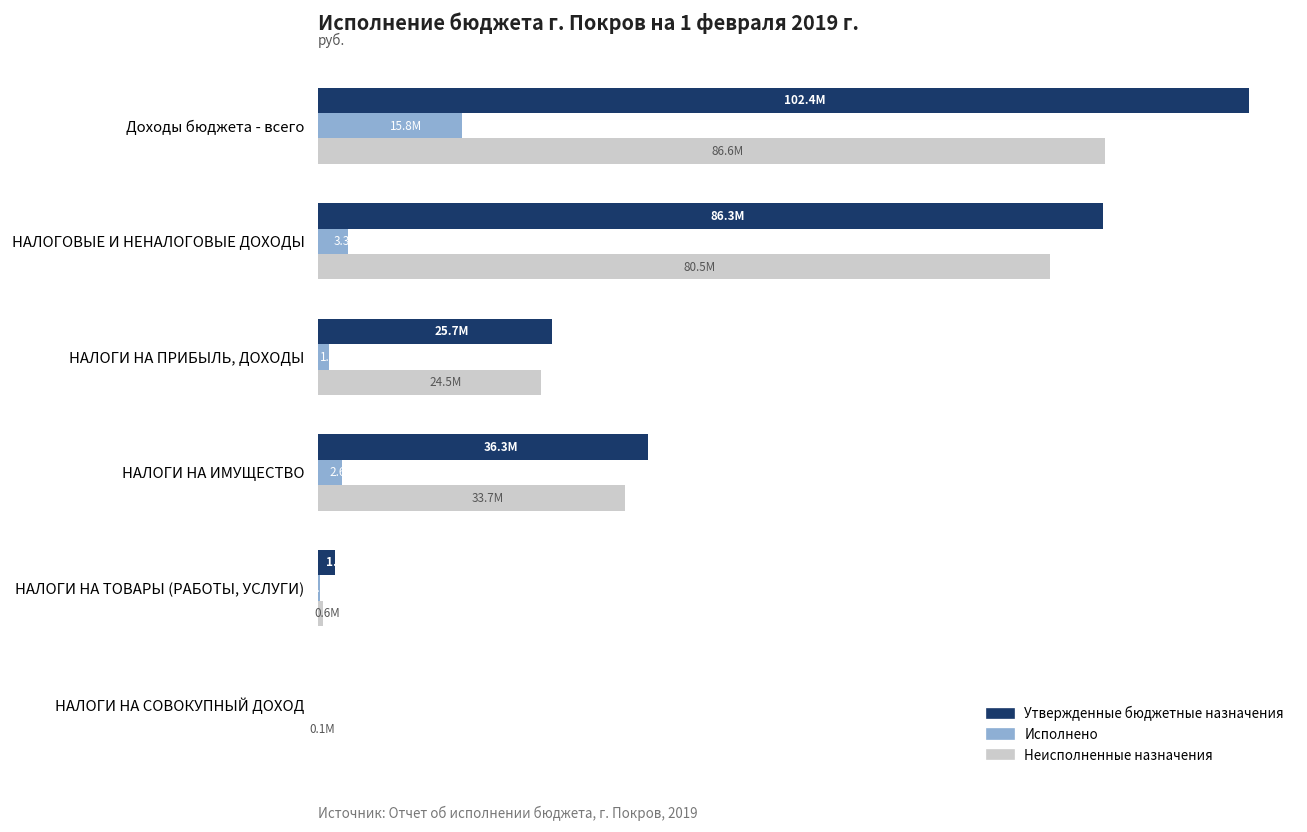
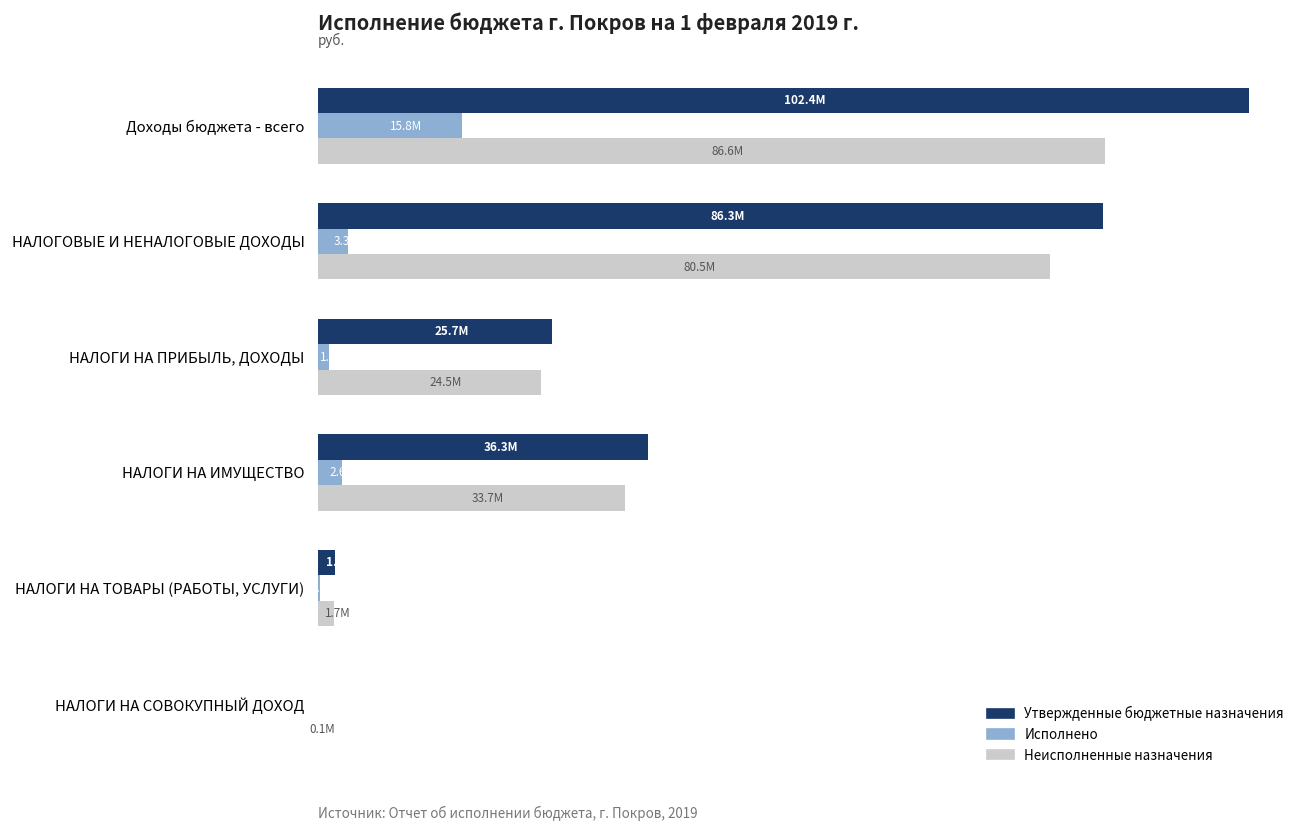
  {
    "Утвержденные бюджетные назначения": {
      "Доходы бюджета - всего": "102.4M",
      "НАЛОГОВЫЕ И НЕНАЛОГОВЫЕ ДОХОДЫ": "86.3M",
      "НАЛОГИ НА ПРИБЫЛЬ, ДОХОДЫ": "25.7M",
      "НАЛОГИ НА ИМУЩЕСТВО": "36.3M"
    },
    "Исполнено": {
      "Доходы бюджета - всего": "15.8M",
      "НАЛОГОВЫЕ И НЕНАЛОГОВЫЕ ДОХОДЫ": "3.3M"
    },
    "Неисполненные назначения": {
      "Доходы бюджета - всего": "86.6M",
      "НАЛОГОВЫЕ И НЕНАЛОГОВЫЕ ДОХОДЫ": "80.5M",
      "НАЛОГИ НА ПРИБЫЛЬ, ДОХОДЫ": "24.5M",
      "НАЛОГИ НА ИМУЩЕСТВО": "33.7M",
-     "НАЛОГИ НА ТОВАРЫ (РАБОТЫ, УСЛУГИ)": "0.6M",
+     "НАЛОГИ НА ТОВАРЫ (РАБОТЫ, УСЛУГИ)": "1.7M",
      "НАЛОГИ НА СОВОКУПНЫЙ ДОХОД": "0.1M"
    }
  }
